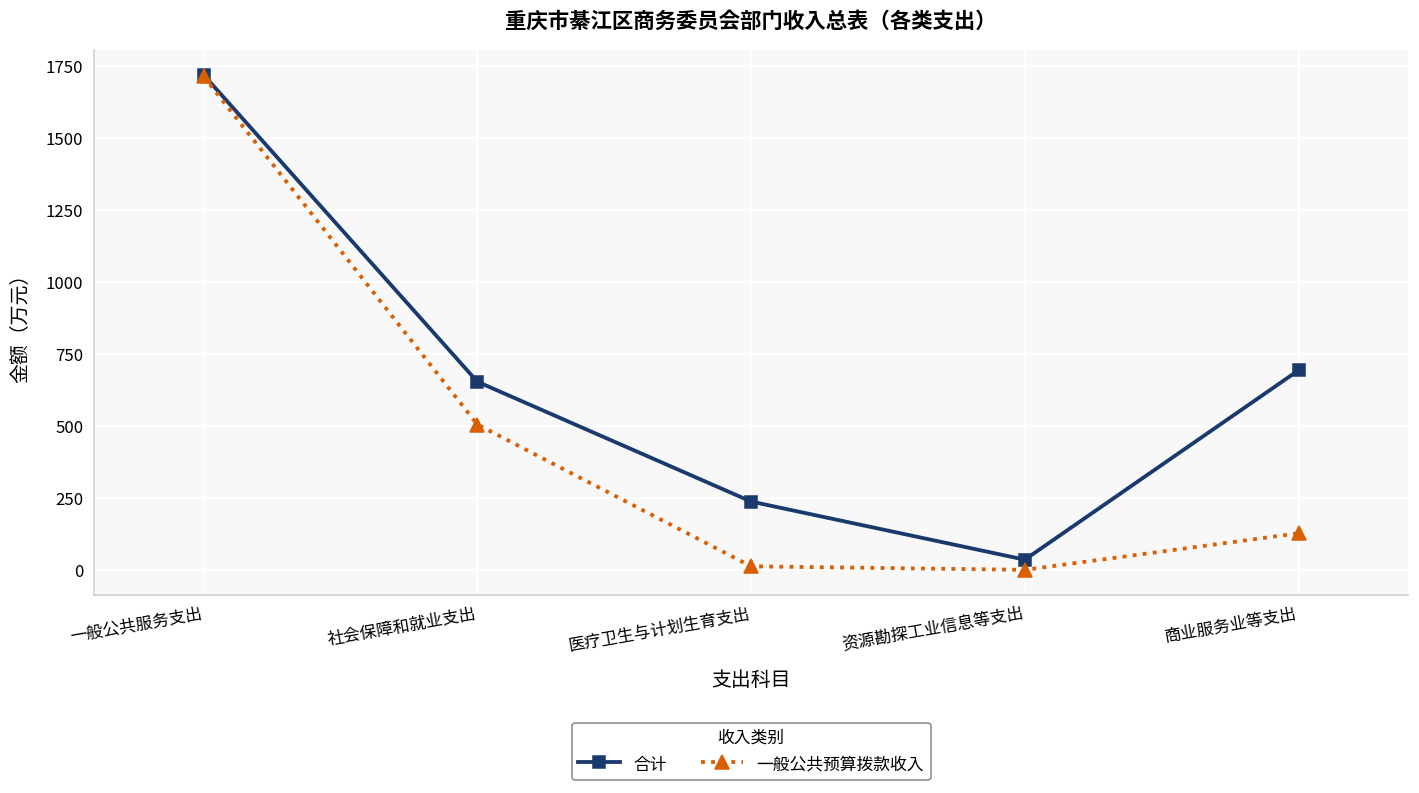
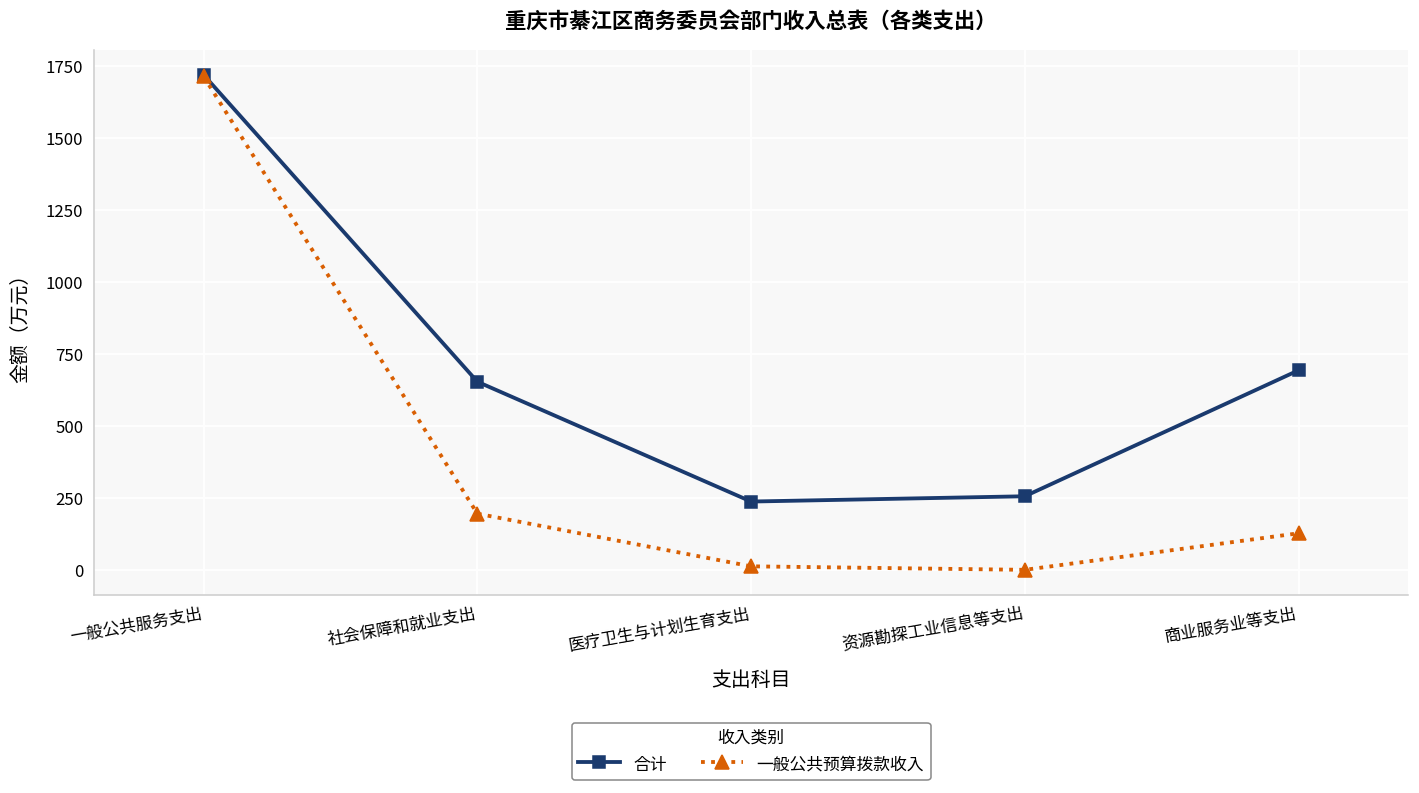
  {
    "合计": {
      "社会保障和就业支出": 650,
      "医疗卫生与计划生育支出": 240,
-     "资源勘探工业信息等支出": 40,
+     "资源勘探工业信息等支出": 260,
      "商业服务业等支出": 690
    },
    "一般公共预算拨款收入": {
-     "社会保障和就业支出": 500,
+     "社会保障和就业支出": 190,
      "医疗卫生与计划生育支出": 10,
      "资源勘探工业信息等支出": 0,
      "商业服务业等支出": 130
    }
  }
